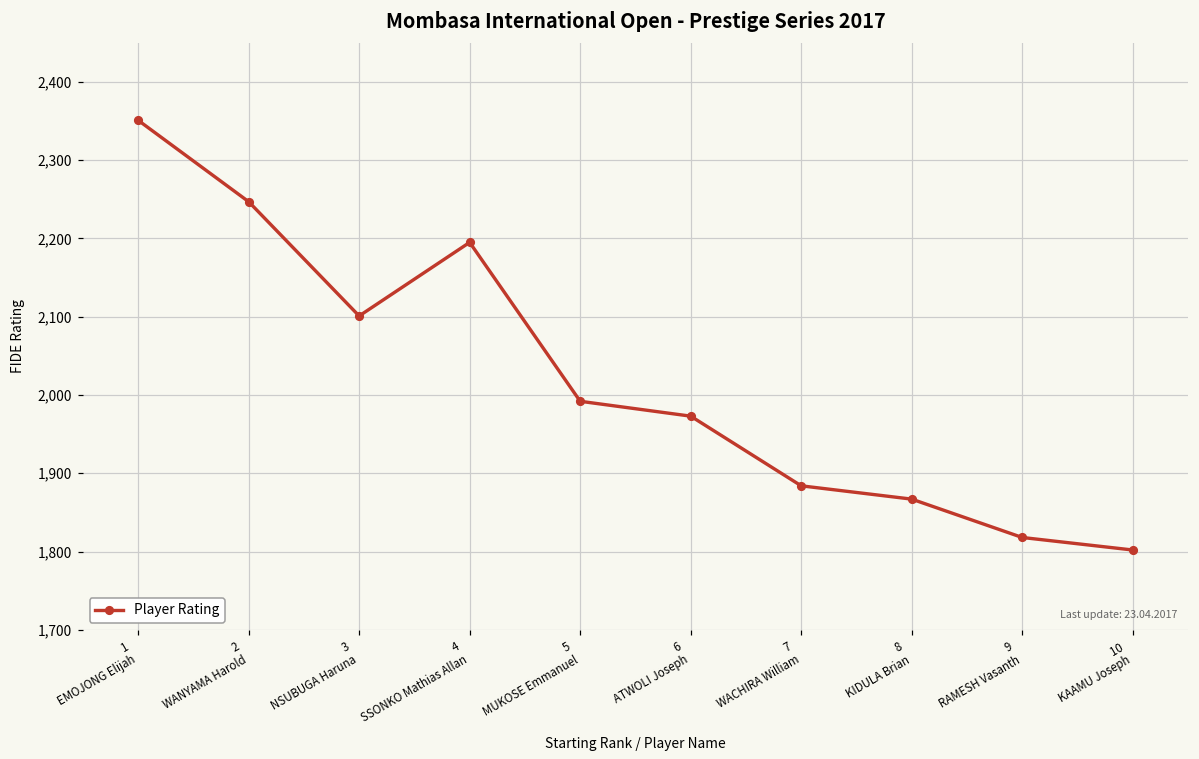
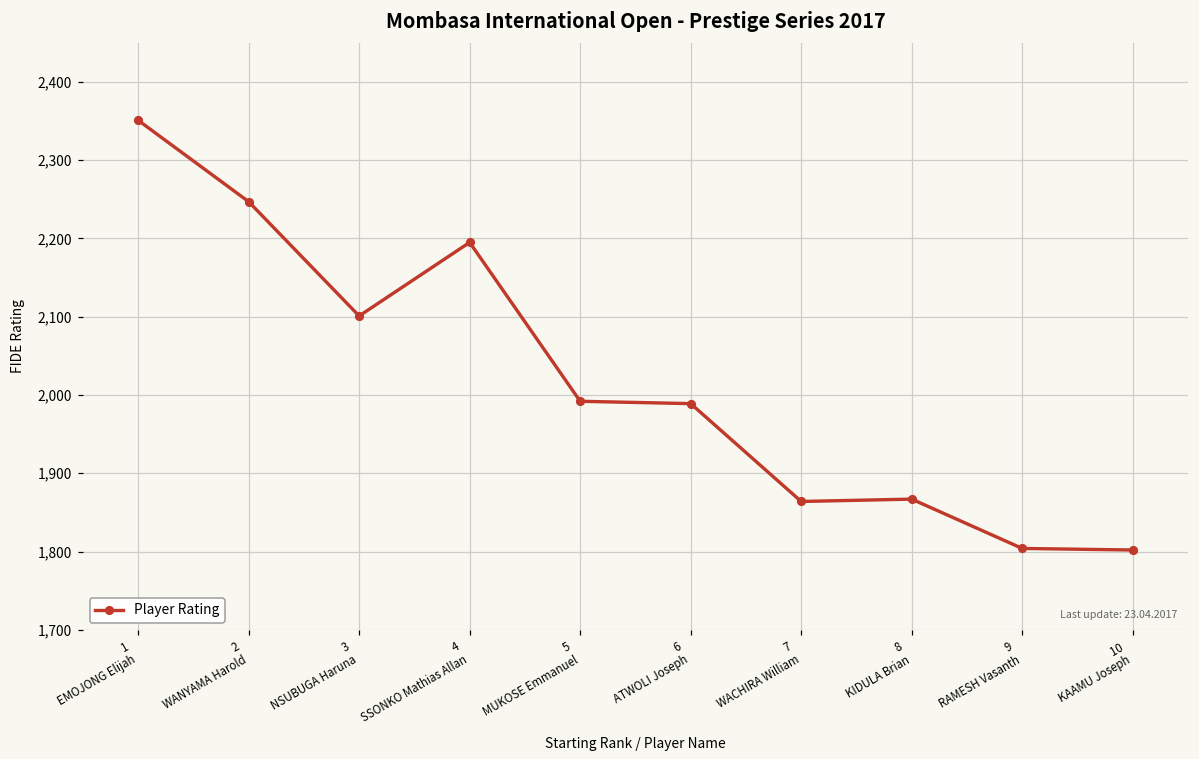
  {
    "1 EMOJONG Elijah": "2,350",
    "2 WANYAMA Harold": "2,250",
    "3 NSUBUGA Haruna": "2,100",
    "4 SSONKO Mathias Allan": "2,200",
    "5 MUKOSE Emmanuel": "1,990",
-   "6 ATWOLI Joseph": "1,970",
-   "7 WACHIRA William": "1,880",
+   "6 ATWOLI Joseph": "1,990",
+   "7 WACHIRA William": "1,860",
    "8 KIDULA Brian": "1,870",
-   "9 RAMESH Vasanth": "1,820",
+   "9 RAMESH Vasanth": "1,800",
    "10 KAAMU Joseph": "1,800"
  }
